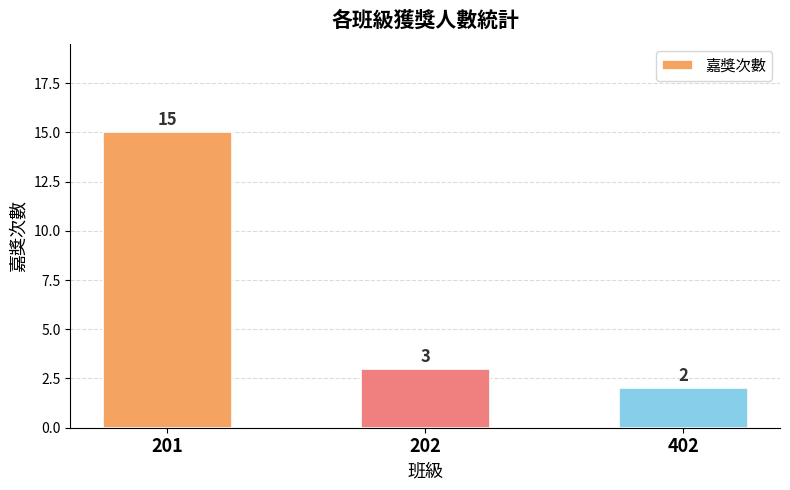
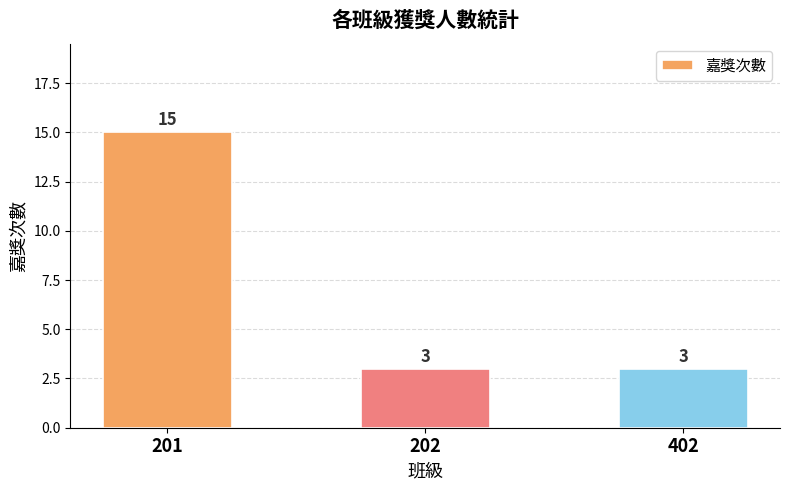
  {
    "201": 15,
    "202": 3,
-   "402": 2
+   "402": 3
  }
